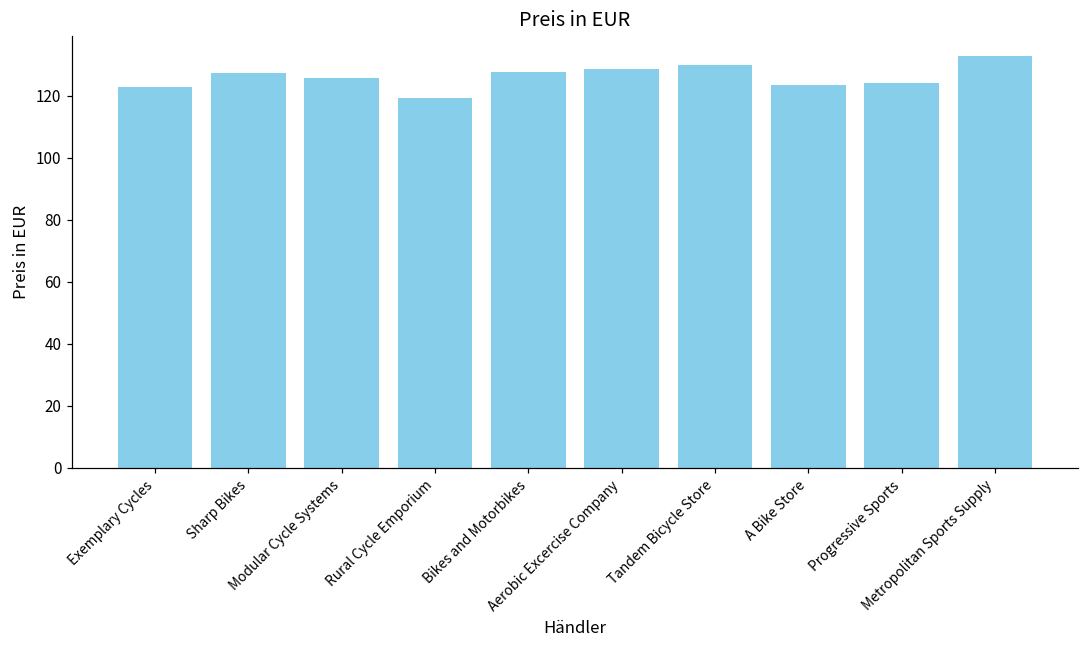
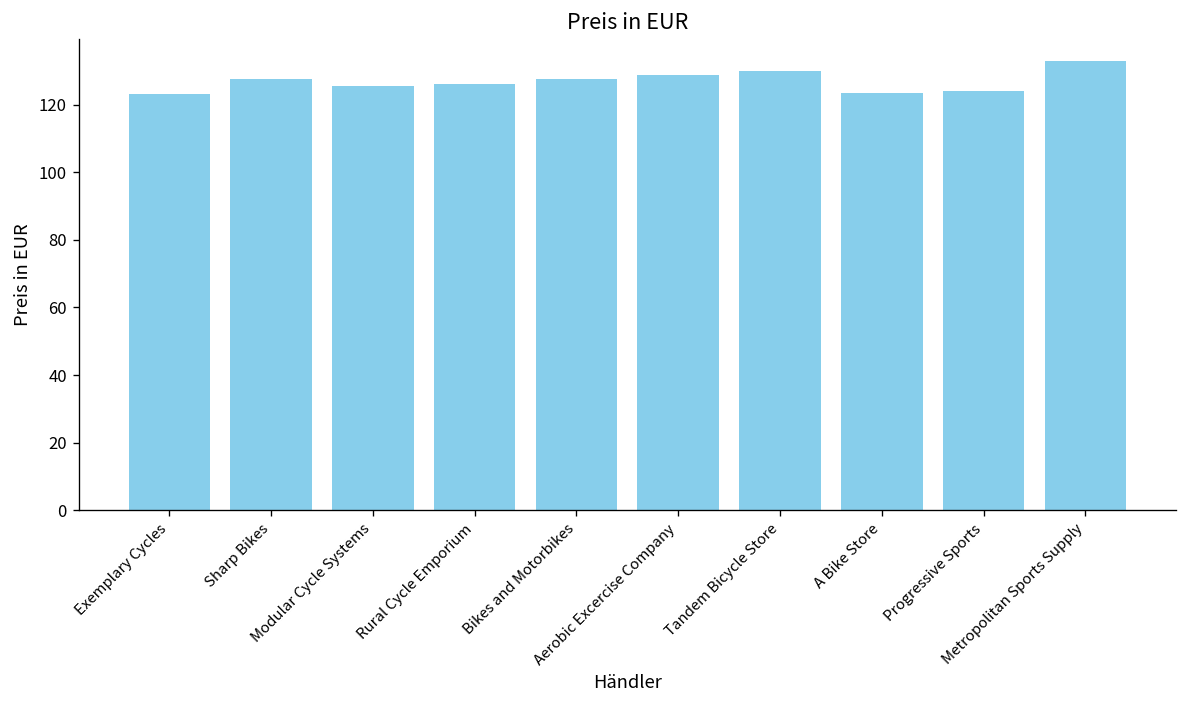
  {
    "Exemplary Cycles": 123,
    "Sharp Bikes": 127,
    "Modular Cycle Systems": 126,
-   "Rural Cycle Emporium": 119,
+   "Rural Cycle Emporium": 126,
    "Bikes and Motorbikes": 128,
    "Aerobic Excercise Company": 129,
    "Tandem Bicycle Store": 130,
    "A Bike Store": 124,
    "Progressive Sports": 124,
    "Metropolitan Sports Supply": 133
  }
